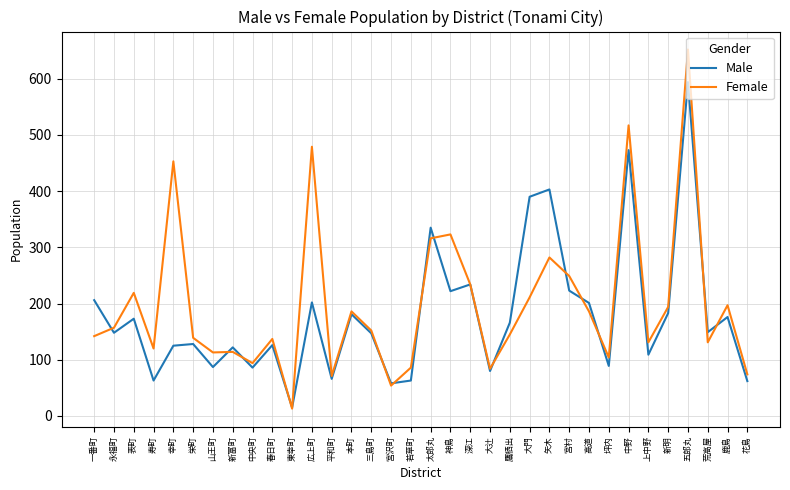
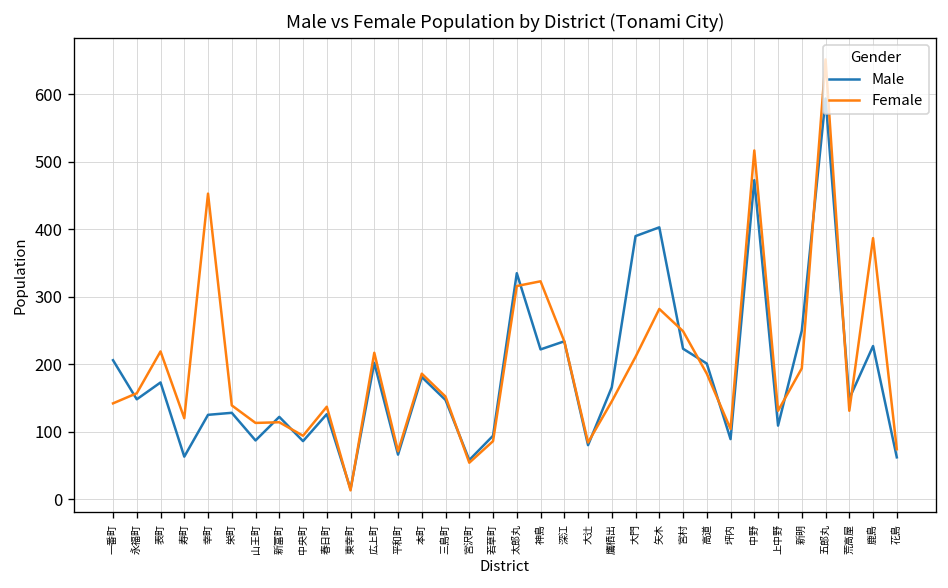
  {
    "Male": {
      "一番町": 210,
      "永福町": 150,
      "表町": 170,
      "寿町": 60,
      "幸町": 130,
      "栄町": 130,
      "山王町": 90,
      "新富町": 120,
      "中央町": 90,
      "春日町": 130,
      "広上町": 200,
      "平和町": 70,
      "本町": 180,
      "三島町": 150,
-     "若草町": 60,
+     "若草町": 90,
      "太郎丸": 340,
      "神島": 220,
      "鷹栖出": 170,
      "大門": 390,
      "矢木": 400,
      "宮村": 220,
      "高道": 200,
      "坪内": 90,
      "中野": 470,
      "上中野": 110,
-     "新明": 180,
+     "新明": 250,
      "荒高屋": 150,
-     "鹿島": 180,
+     "鹿島": 230,
      "花島": 60
    },
    "Female": {
      "一番町": 140,
      "永福町": 160,
      "表町": 220,
      "寿町": 120,
      "幸町": 450,
      "栄町": 140,
      "山王町": 110,
      "新富町": 110,
      "中央町": 90,
      "春日町": 140,
-     "広上町": 480,
+     "広上町": 220,
      "平和町": 70,
      "本町": 190,
      "三島町": 150,
      "若草町": 90,
      "太郎丸": 320,
      "神島": 320,
      "鷹栖出": 150,
      "大門": 210,
      "矢木": 280,
      "宮村": 250,
      "高道": 190,
      "坪内": 100,
      "中野": 520,
      "上中野": 130,
      "新明": 190,
      "荒高屋": 130,
-     "鹿島": 200,
+     "鹿島": 390,
      "花島": 70
    }
  }
